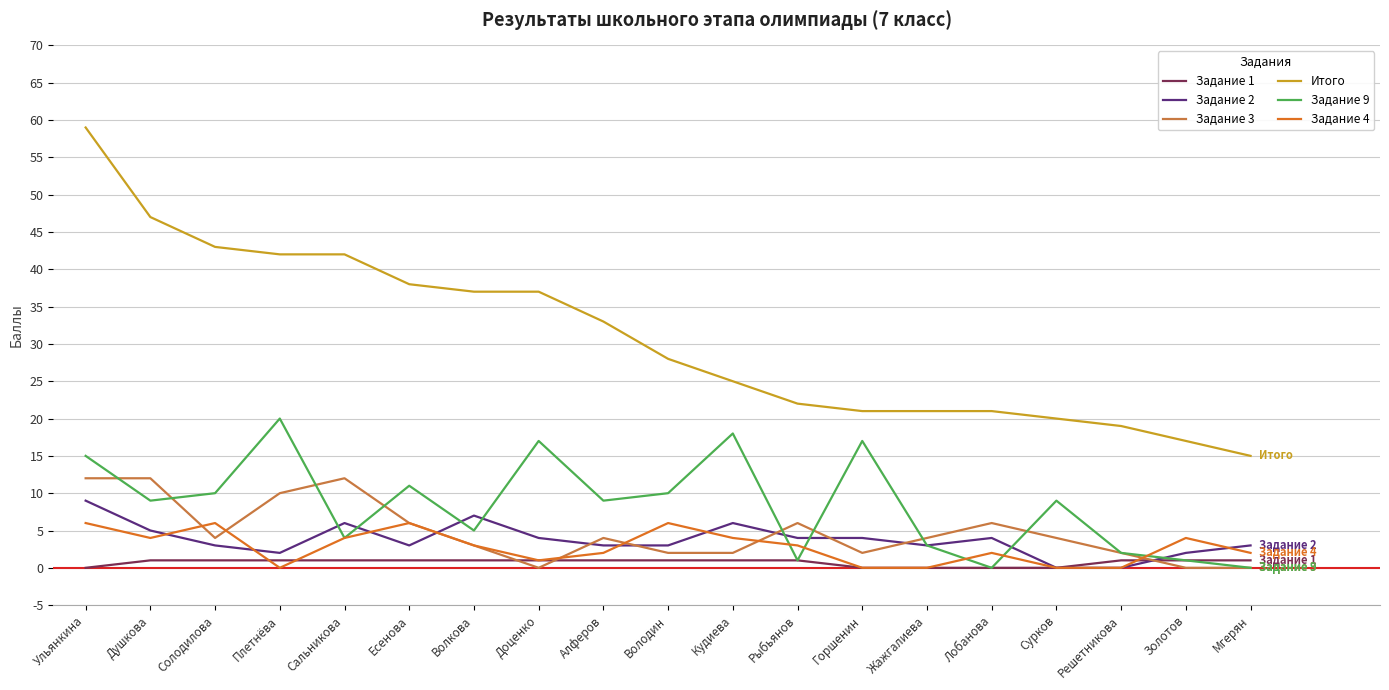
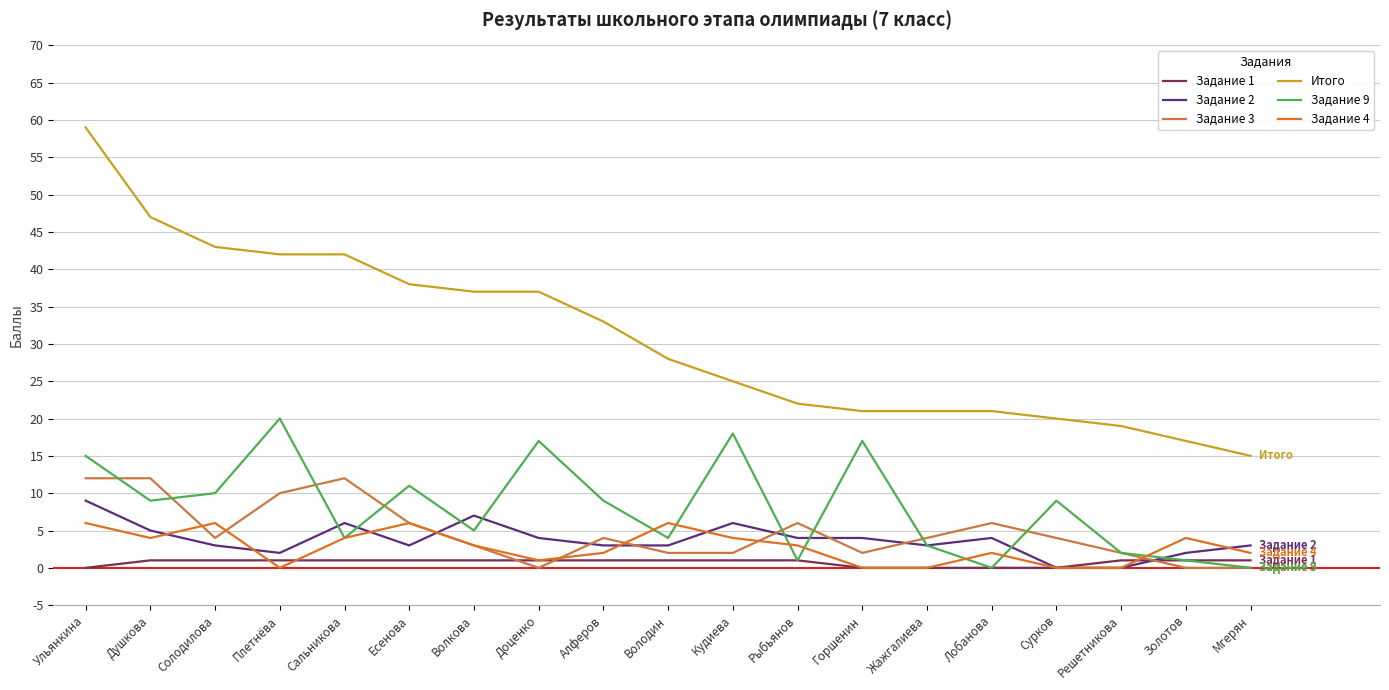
  {
    "Задание 9": {
      "Ульянкина": 15,
      "Душкова": 9,
      "Солодилова": 10,
      "Плетнёва": 20,
      "Есенова": 11,
      "Волкова": 5,
      "Доценко": 17,
      "Алферов": 9,
-     "Володин": 10,
+     "Володин": 4,
      "Кудиева": 18,
      "Горшенин": 17,
      "Сурков": 9
    }
  }
